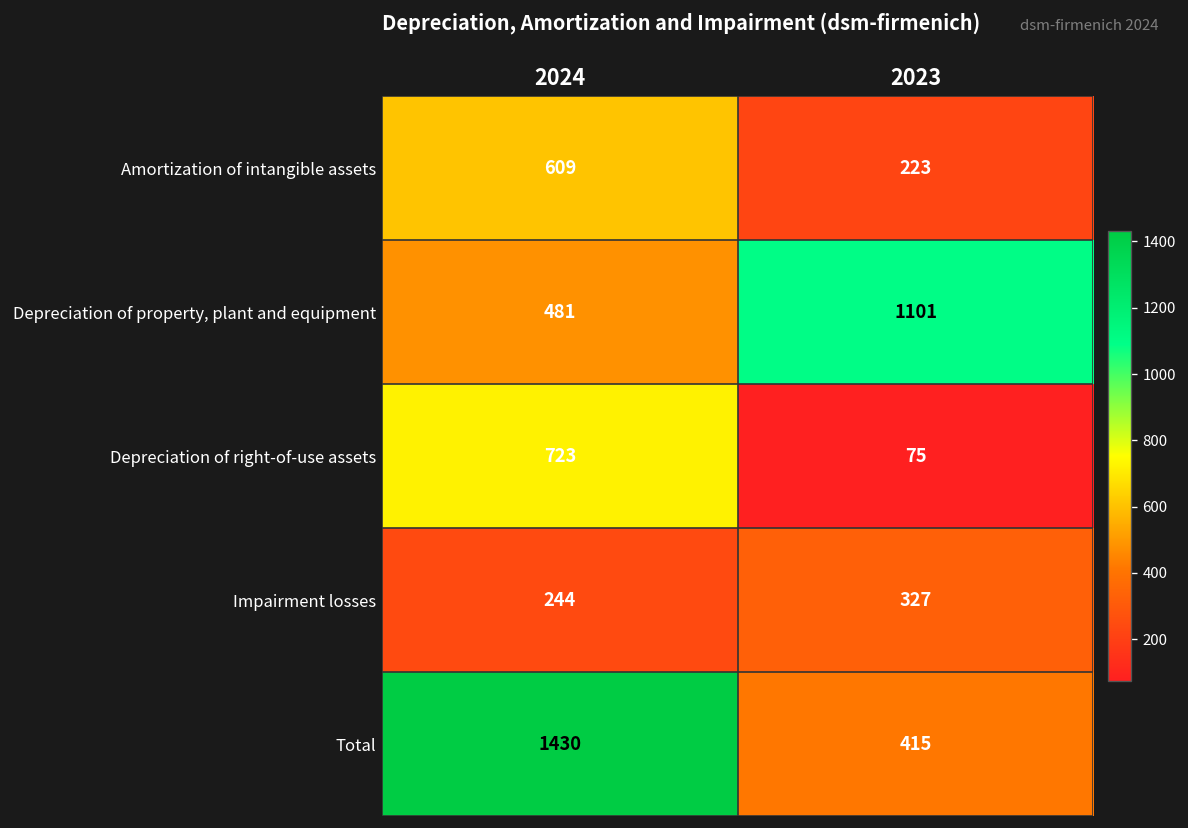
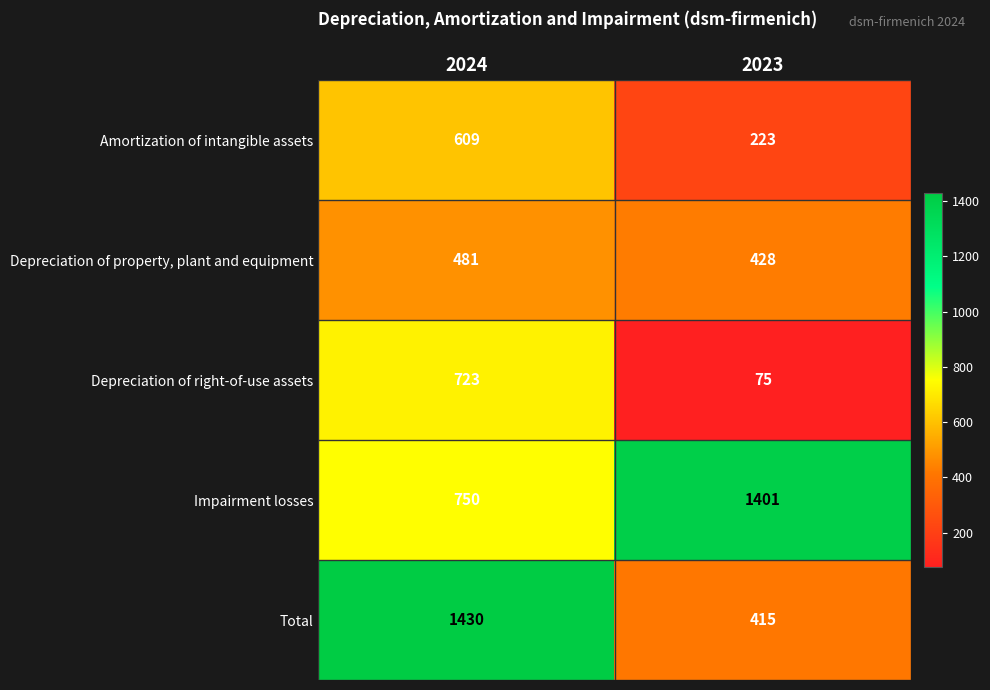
  {
    "Amortization of intangible assets": {
      "2024": 609,
      "2023": 223
    },
    "Depreciation of property, plant and equipment": {
      "2024": 481,
-     "2023": 1101
+     "2023": 428
    },
    "Depreciation of right-of-use assets": {
      "2024": 723,
      "2023": 75
    },
    "Impairment losses": {
-     "2024": 244,
-     "2023": 327
+     "2024": 750,
+     "2023": 1401
    },
    "Total": {
      "2024": 1430,
      "2023": 415
    }
  }
